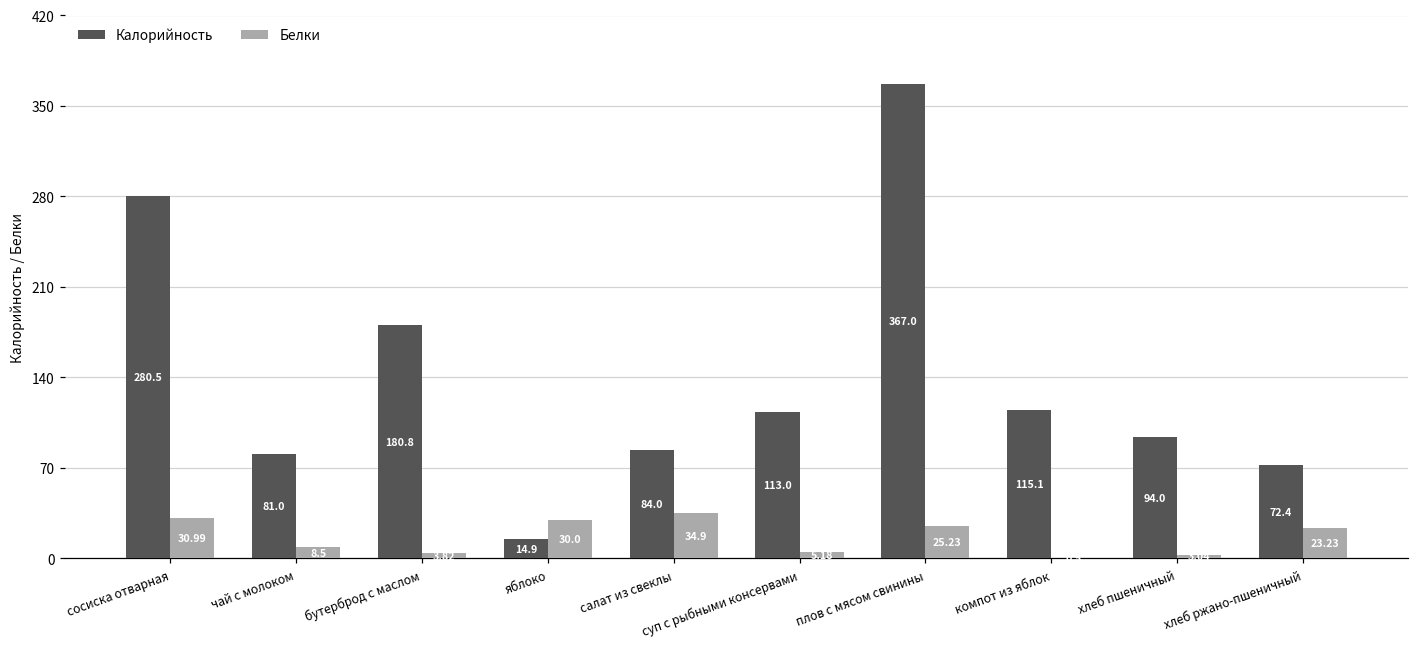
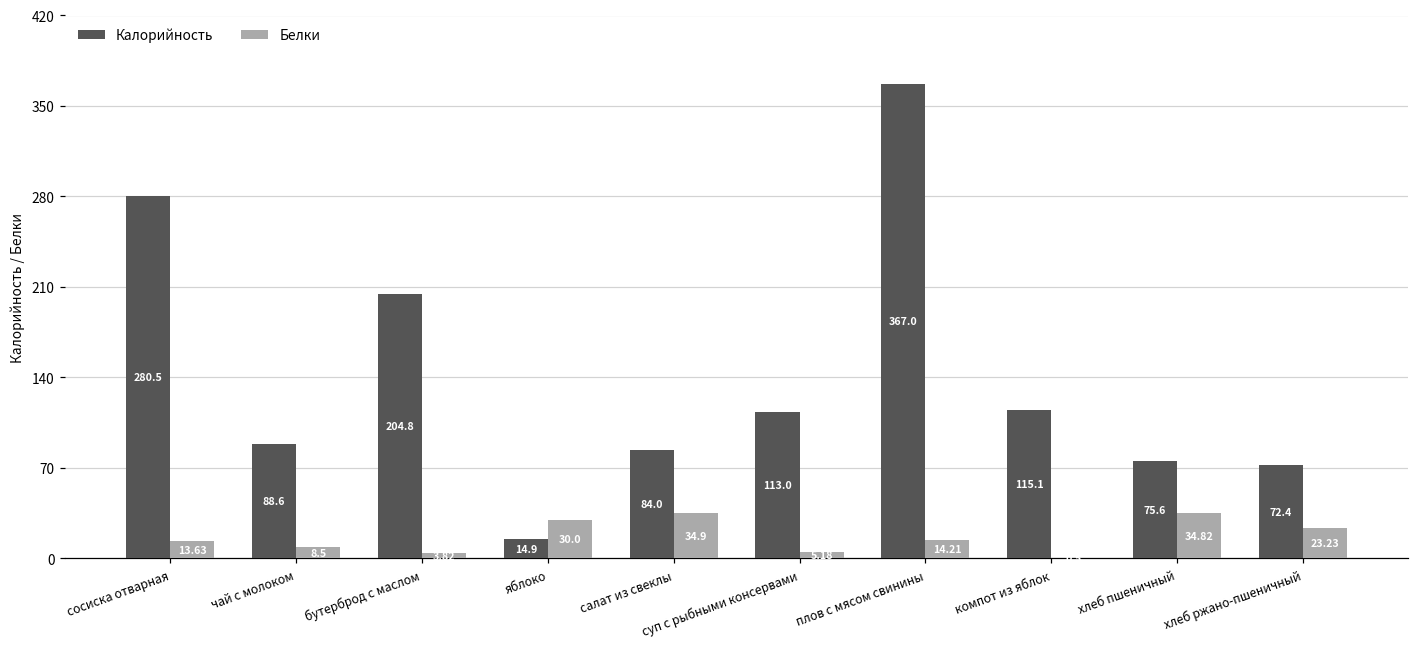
  {
    "Калорийность": {
      "сосиска отварная": 280.5,
-     "чай с молоком": 81.0,
-     "бутерброд с маслом": 180.8,
+     "чай с молоком": 88.6,
+     "бутерброд с маслом": 204.8,
      "яблоко": 14.9,
      "салат из свеклы": 84.0,
      "суп с рыбными консервами": 113.0,
      "плов с мясом свинины": 367.0,
      "компот из яблок": 115.1,
-     "хлеб пшеничный": 94.0,
+     "хлеб пшеничный": 75.6,
      "хлеб ржано-пшеничный": 72.4
    },
    "Белки": {
-     "сосиска отварная": 30.99,
+     "сосиска отварная": 13.63,
      "чай с молоком": 8.5,
      "яблоко": 30.0,
      "салат из свеклы": 34.9,
      "суп с рыбными консервами": 5.18,
-     "плов с мясом свинины": 25.23,
-     "хлеб пшеничный": 3,
+     "плов с мясом свинины": 14.21,
+     "хлеб пшеничный": 35,
      "хлеб ржано-пшеничный": 23.23
    }
  }
